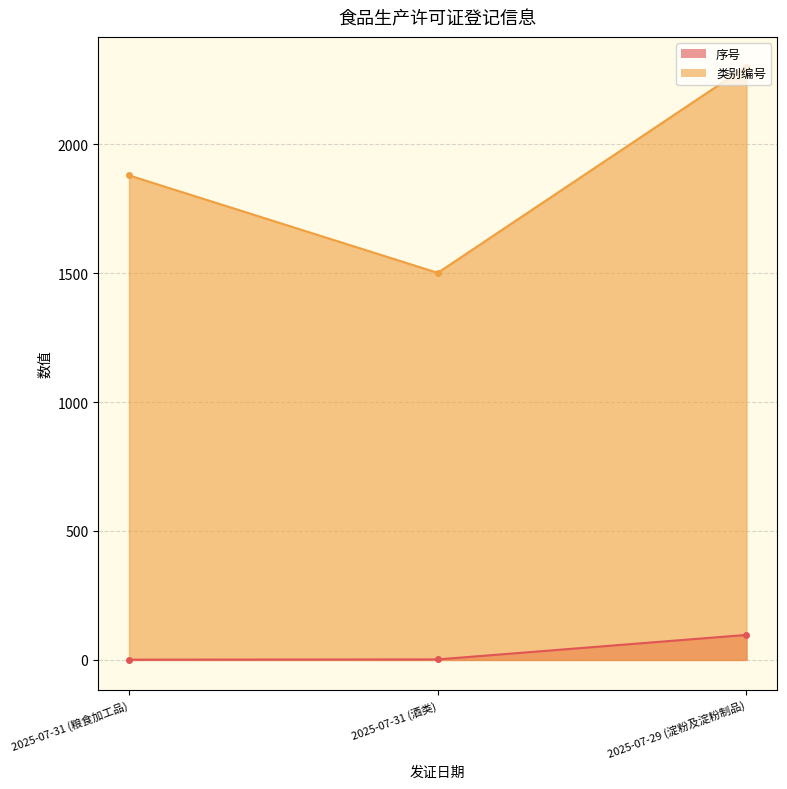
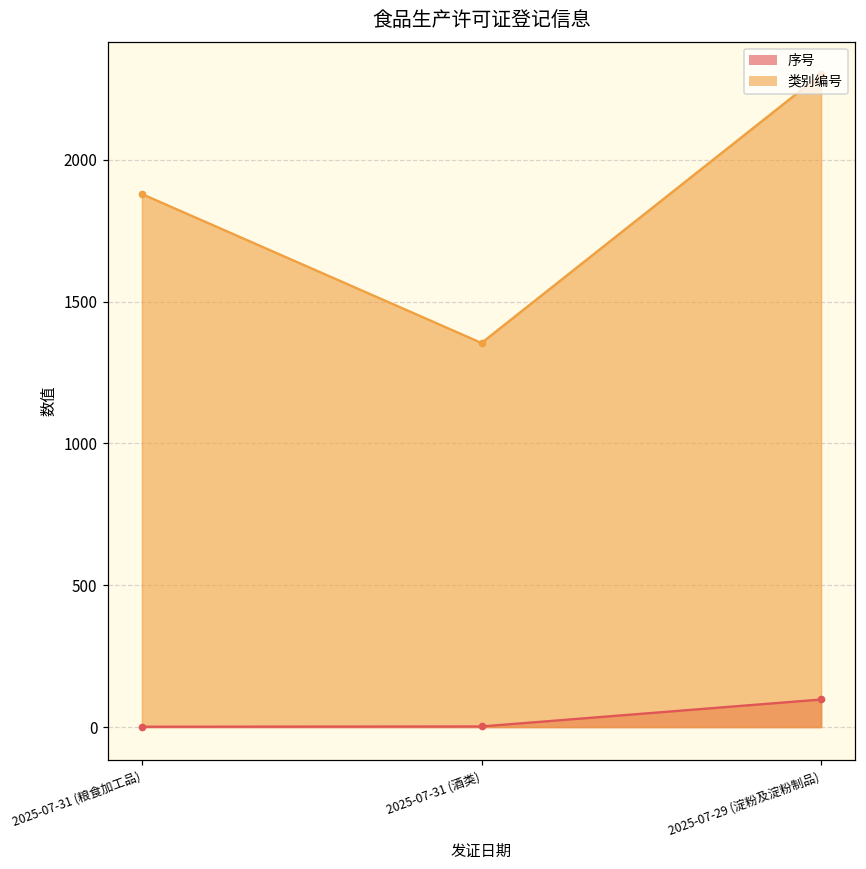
  {
    "序号": {
      "2025-07-31 (粮食加工品)": 0,
      "2025-07-31 (酒类)": 0,
      "2025-07-29 (淀粉及淀粉制品)": 100
    },
    "类别编号": {
      "2025-07-31 (粮食加工品)": 1880,
-     "2025-07-31 (酒类)": 1500
+     "2025-07-31 (酒类)": 1350
    }
  }
